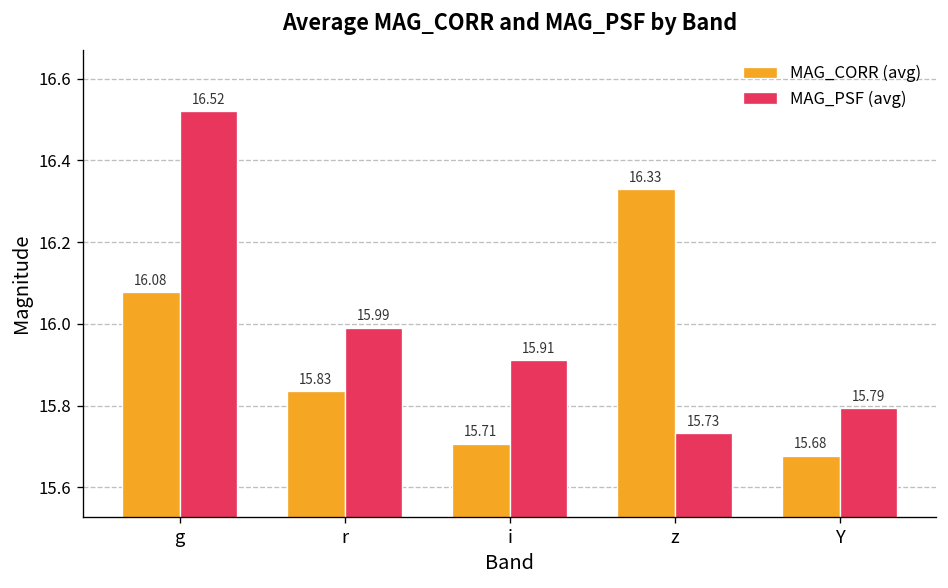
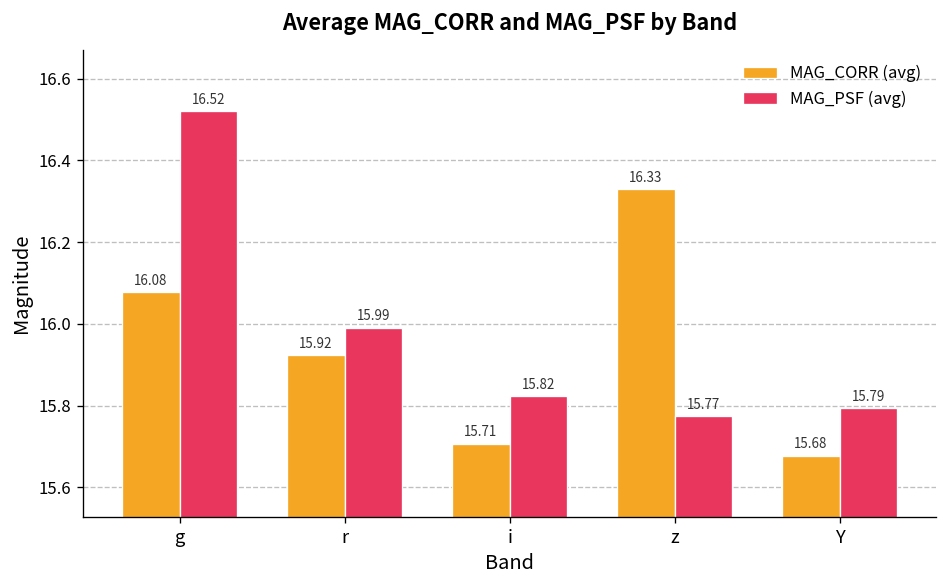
  {
    "MAG_CORR (avg)": {
      "g": 16.08,
-     "r": 15.83,
+     "r": 15.92,
      "i": 15.71,
      "z": 16.33,
      "Y": 15.68
    },
    "MAG_PSF (avg)": {
      "g": 16.52,
      "r": 15.99,
-     "i": 15.91,
-     "z": 15.73,
+     "i": 15.82,
+     "z": 15.77,
      "Y": 15.79
    }
  }
